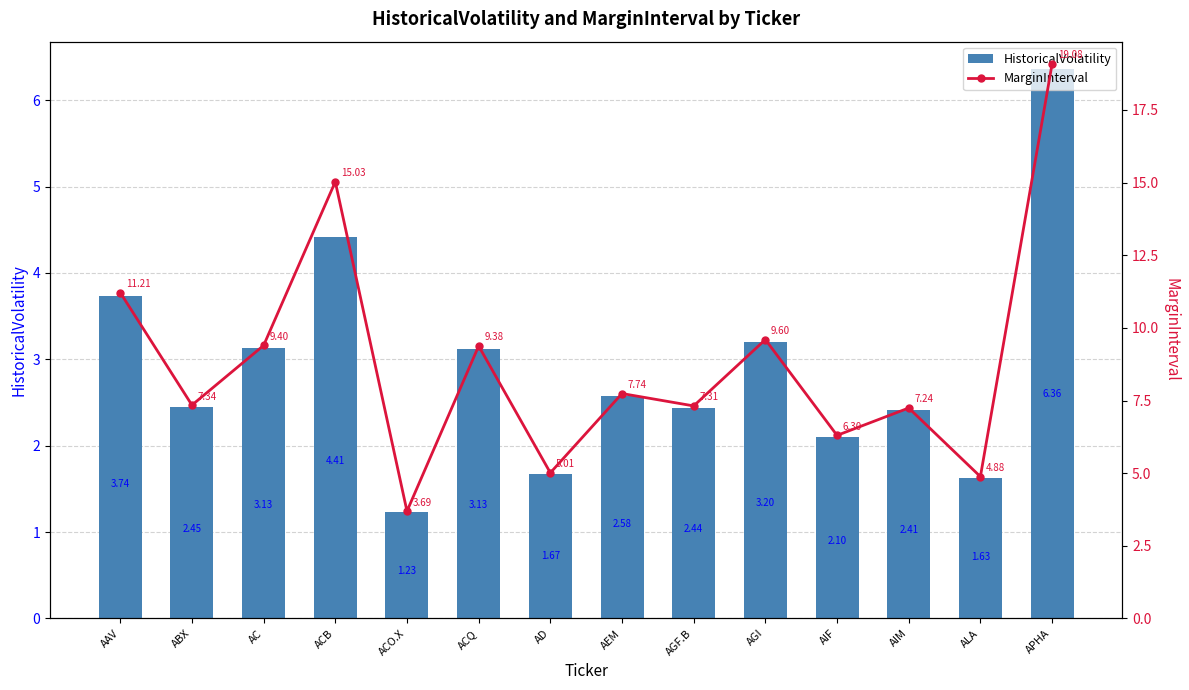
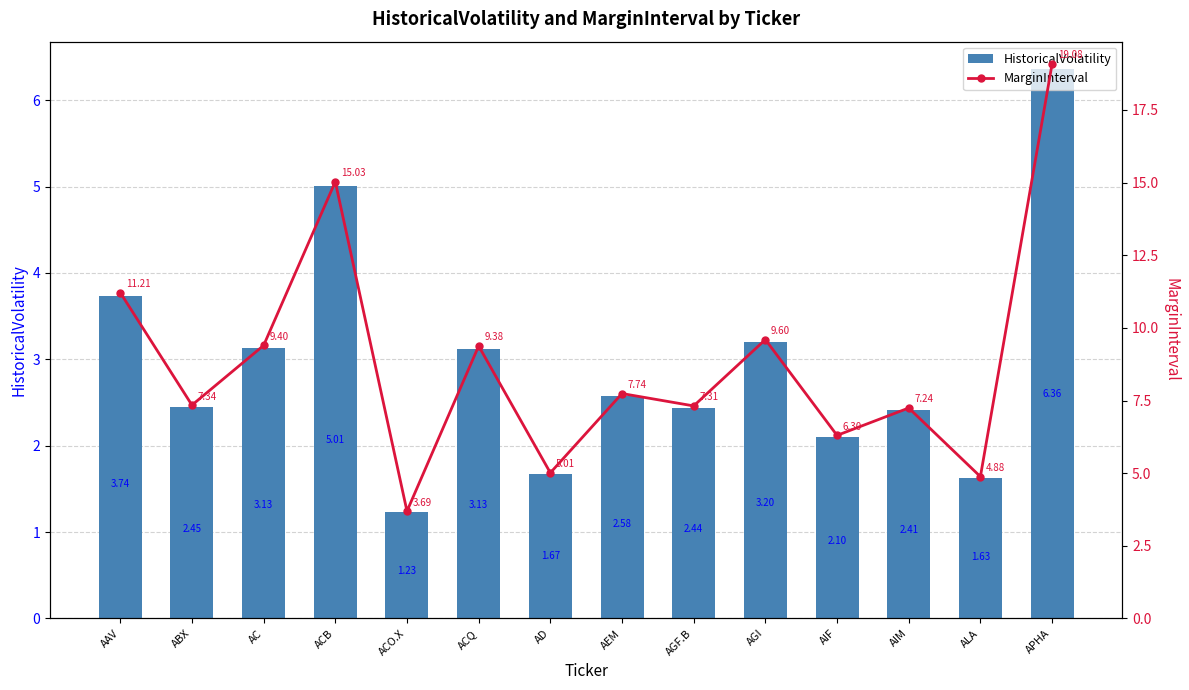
  {
    "HistoricalVolatility": {
      "AAV": 3.74,
      "ABX": 2.45,
      "AC": 3.13,
-     "ACB": 4.41,
+     "ACB": 5.01,
      "ACO.X": 1.23,
      "ACQ": 3.13,
      "AD": 1.67,
      "AEM": 2.58,
      "AGF.B": 2.44,
      "AGI": 3.20,
      "AIF": 2.10,
      "AIM": 2.41,
      "ALA": 1.63
    },
    "MarginInterval": {
      "AAV": 11.21,
      "ABX": 7.34,
      "AC": 9.40,
      "ACB": 15.03,
      "ACO.X": 3.69,
      "ACQ": 9.38,
      "AD": 5.01,
      "AEM": 7.74,
      "AGF.B": 7.31,
      "AGI": 9.60,
      "AIF": 6.30,
      "AIM": 7.24,
      "ALA": 4.88
    }
  }
